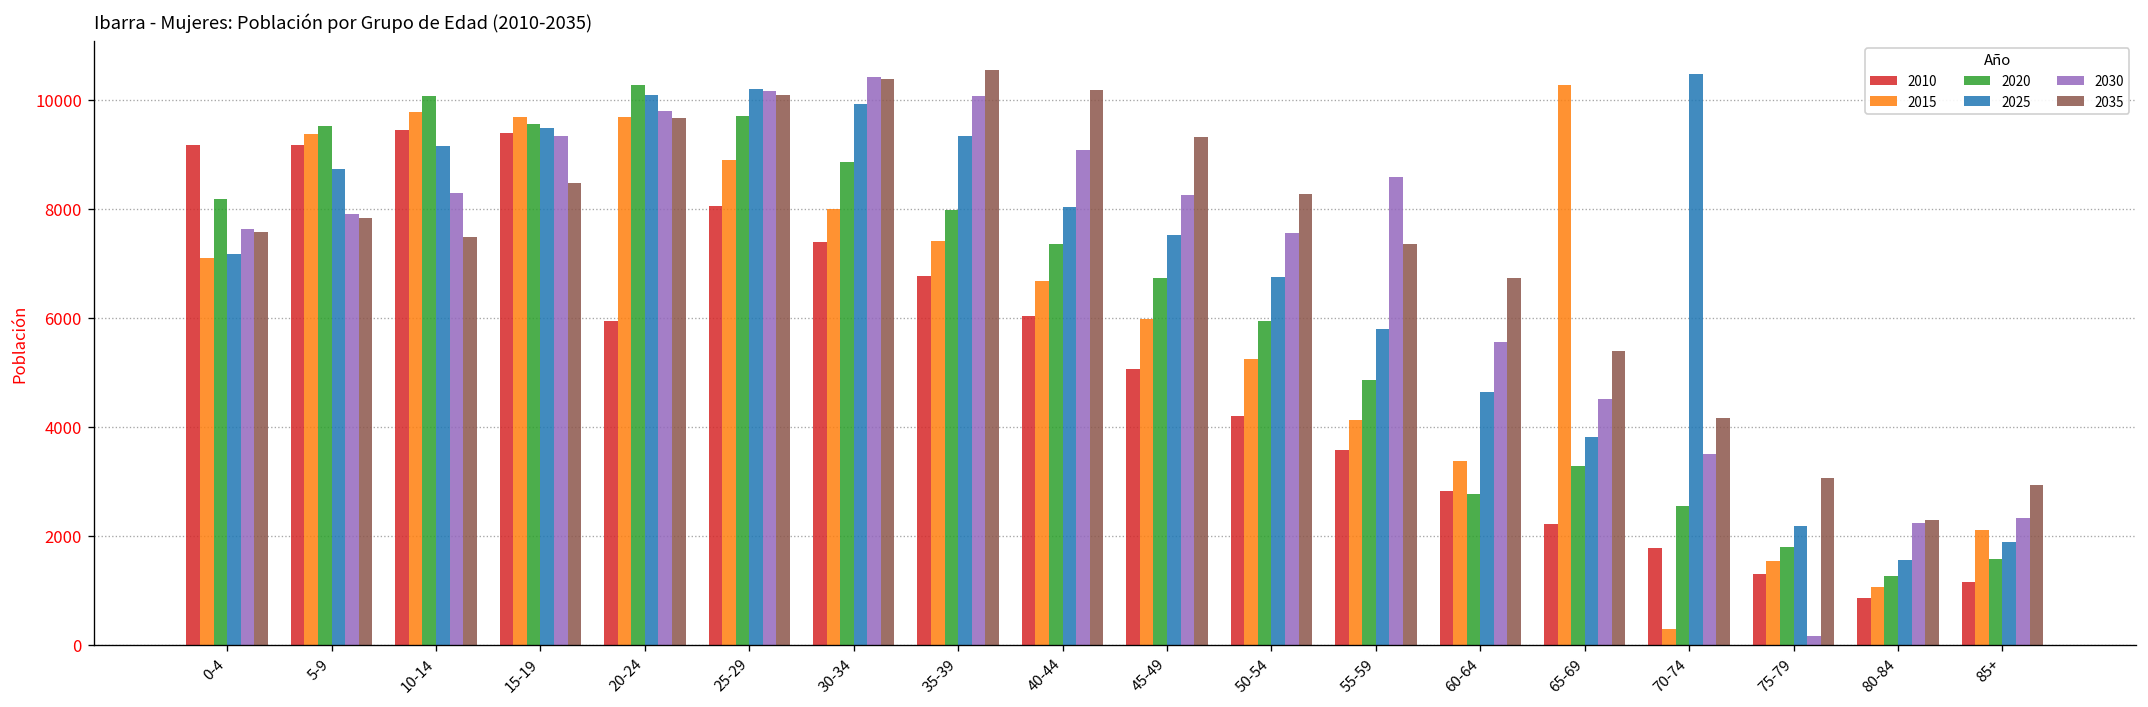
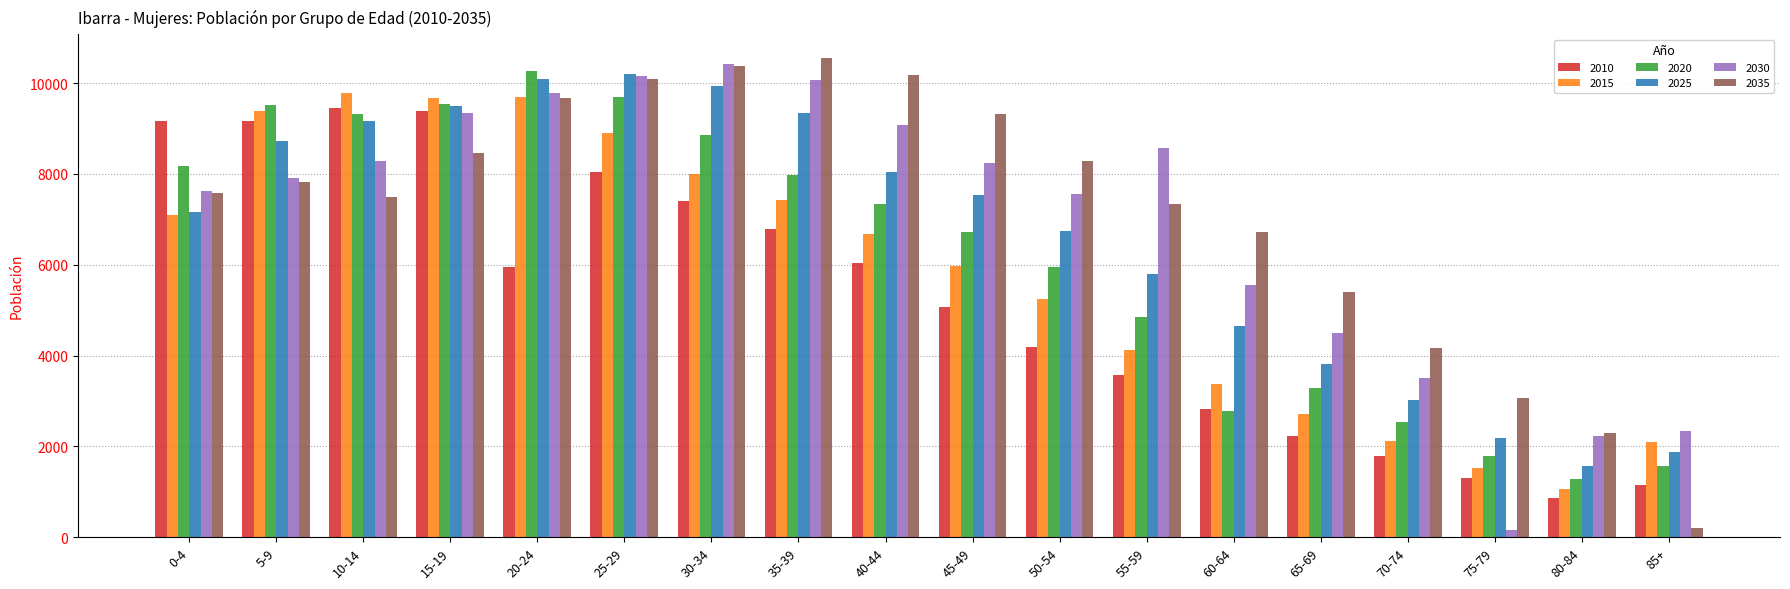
  {
    "2010": {
      "0-4": 9200,
      "5-9": 9200,
      "10-14": 9400,
      "15-19": 9400,
      "20-24": 5900,
      "25-29": 8000,
      "30-34": 7400,
      "35-39": 6800,
      "40-44": 6000,
      "45-49": 5100,
      "50-54": 4200,
      "55-59": 3600,
      "60-64": 2800,
      "65-69": 2200,
      "70-74": 1800,
      "75-79": 1300,
      "80-84": 900,
      "85+": 1100
    },
    "2015": {
      "0-4": 7100,
      "5-9": 9400,
      "10-14": 9800,
      "15-19": 9700,
      "20-24": 9700,
      "25-29": 8900,
      "30-34": 8000,
      "35-39": 7400,
      "40-44": 6700,
      "45-49": 6000,
      "50-54": 5200,
      "55-59": 4100,
      "60-64": 3400,
-     "65-69": 10300,
-     "70-74": 300,
+     "65-69": 2700,
+     "70-74": 2100,
      "75-79": 1500,
      "80-84": 1100,
      "85+": 2100
    },
    "2020": {
      "0-4": 8200,
      "5-9": 9500,
-     "10-14": 10100,
+     "10-14": 9300,
      "15-19": 9500,
      "20-24": 10300,
      "25-29": 9700,
      "30-34": 8900,
      "35-39": 8000,
      "40-44": 7300,
      "45-49": 6700,
      "50-54": 5900,
      "55-59": 4900,
      "60-64": 2800,
      "65-69": 3300,
      "70-74": 2500,
      "75-79": 1800,
      "80-84": 1300,
      "85+": 1600
    },
    "2025": {
      "0-4": 7200,
      "5-9": 8700,
      "10-14": 9200,
      "15-19": 9500,
      "20-24": 10100,
      "25-29": 10200,
      "30-34": 9900,
      "35-39": 9300,
      "40-44": 8000,
      "45-49": 7500,
      "50-54": 6700,
      "55-59": 5800,
      "60-64": 4600,
      "65-69": 3800,
-     "70-74": 10500,
+     "70-74": 3000,
      "75-79": 2200,
      "80-84": 1600,
      "85+": 1900
    },
    "2030": {
      "0-4": 7600,
      "5-9": 7900,
      "10-14": 8300,
      "15-19": 9300,
      "20-24": 9800,
      "25-29": 10200,
      "30-34": 10400,
      "35-39": 10100,
      "40-44": 9100,
      "45-49": 8300,
      "50-54": 7500,
      "55-59": 8600,
      "60-64": 5600,
      "65-69": 4500,
      "70-74": 3500,
      "75-79": 200,
      "80-84": 2200,
      "85+": 2300
    },
    "2035": {
      "0-4": 7600,
      "5-9": 7800,
      "10-14": 7500,
      "15-19": 8500,
      "20-24": 9700,
      "25-29": 10100,
      "30-34": 10400,
      "35-39": 10500,
      "40-44": 10200,
      "45-49": 9300,
      "50-54": 8300,
      "55-59": 7300,
      "60-64": 6700,
      "65-69": 5400,
      "70-74": 4200,
      "75-79": 3100,
      "80-84": 2300,
-     "85+": 2900
+     "85+": 200
    }
  }
